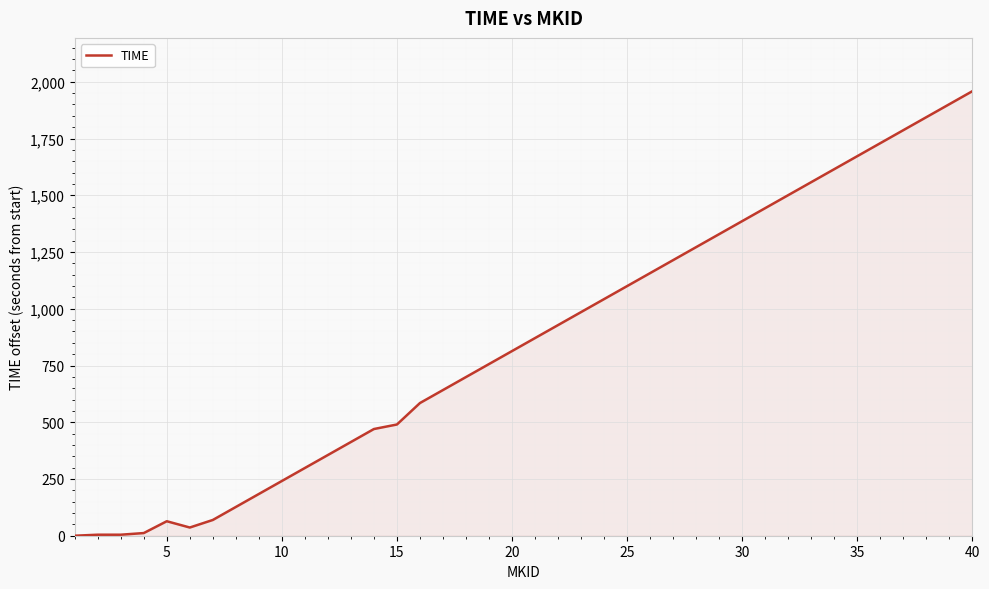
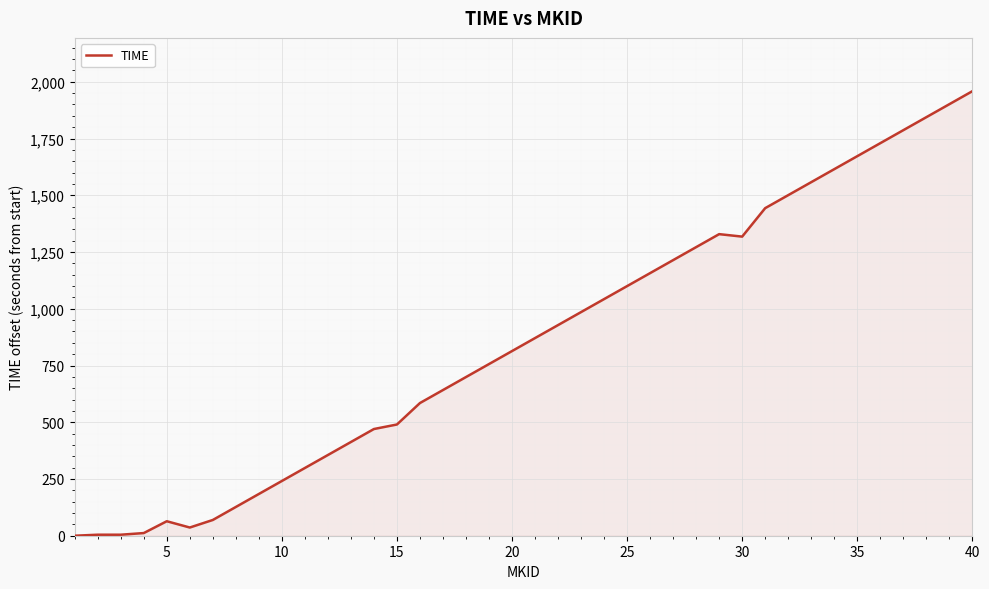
  {
    "5": "60",
    "10": "240",
    "15": "490",
    "20": "810",
    "25": "1,100",
-   "30": "1,390",
+   "30": "1,320",
    "35": "1,670",
    "40": "1,960"
  }
